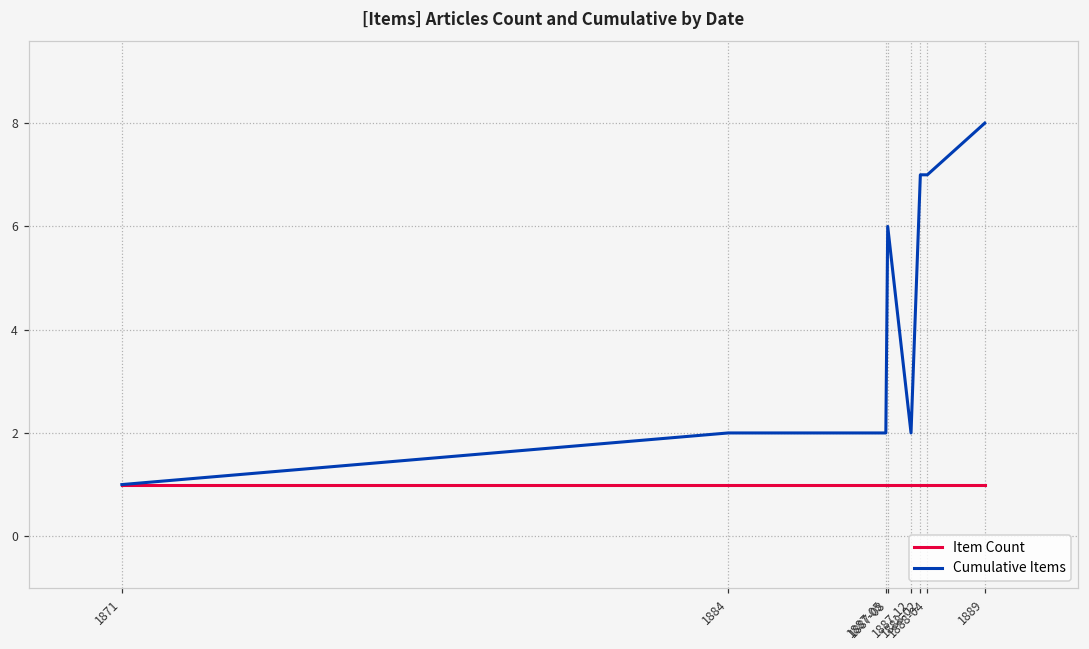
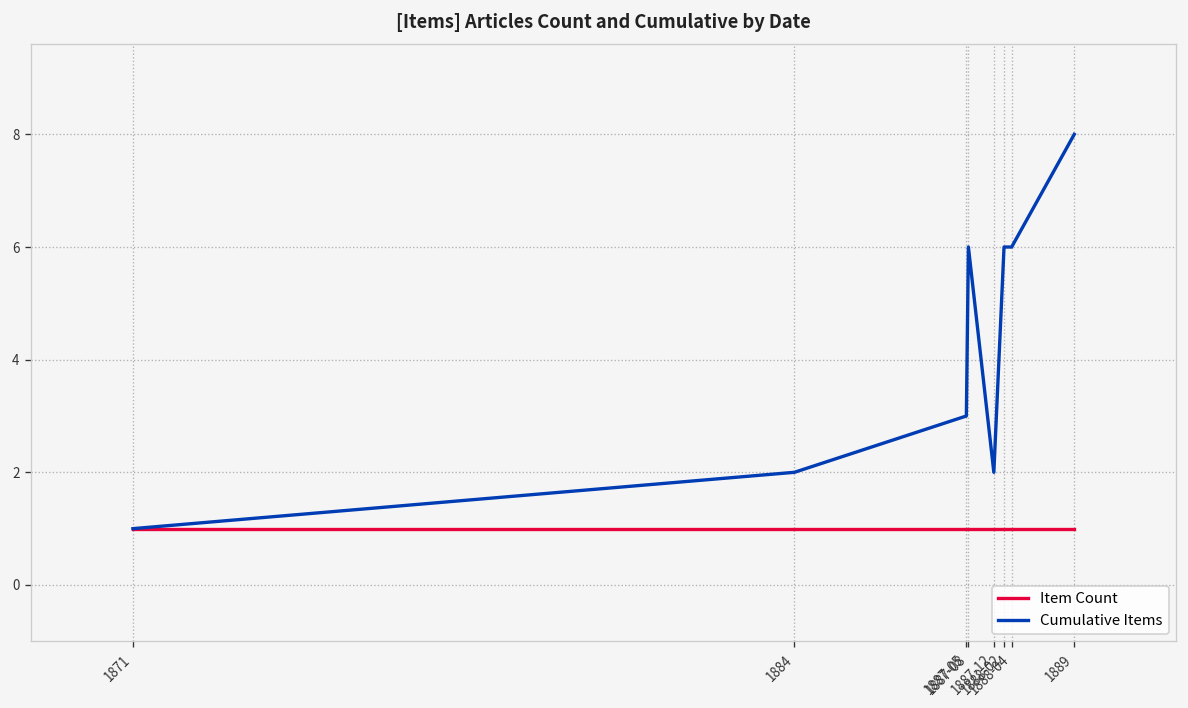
  {
    "Item Count": {
      "1884": 1,
      "1887-05": 1,
      "1887-08": 1,
      "1887-12": 1,
      "1888-02": 1,
      "1888-04": 1,
      "1889": 1
    },
    "Cumulative Items": {
      "1884": 2,
-     "1887-05": 2,
+     "1887-05": 3,
      "1887-08": 6,
      "1887-12": 2,
-     "1888-02": 7,
-     "1888-04": 7,
+     "1888-02": 6,
+     "1888-04": 6,
      "1889": 8
    }
  }
